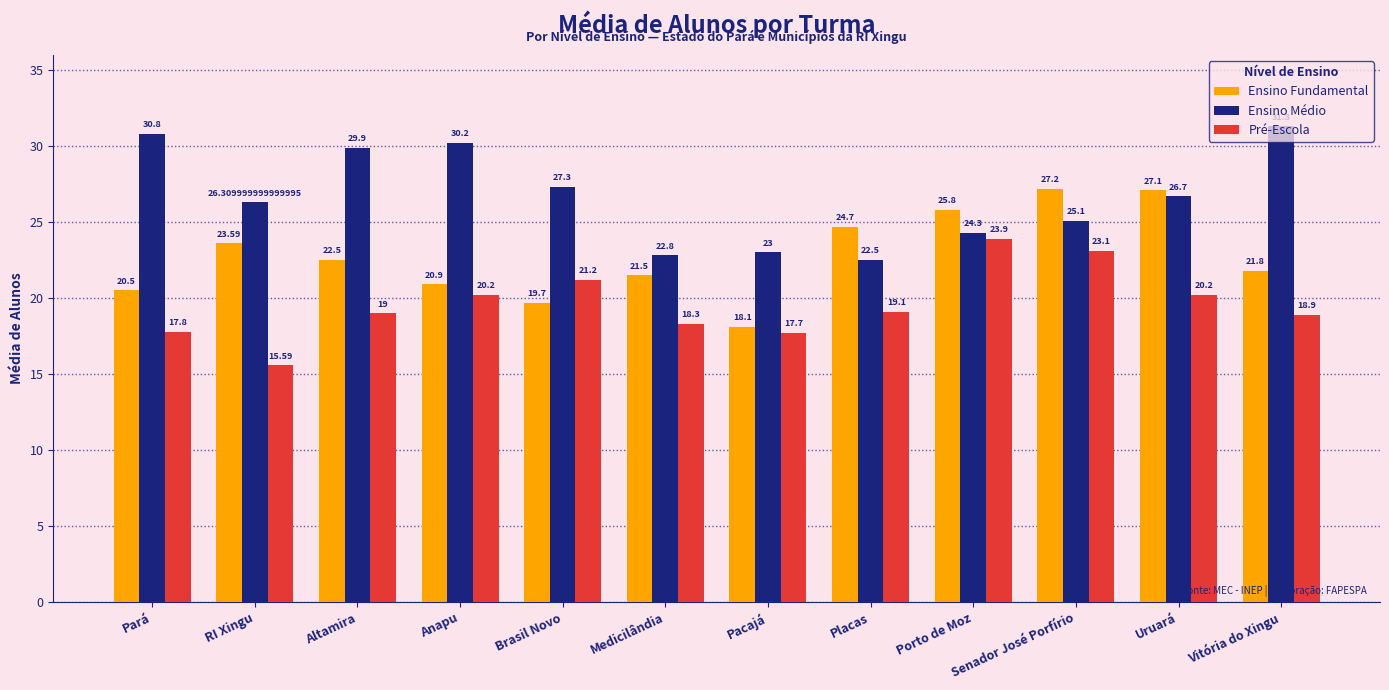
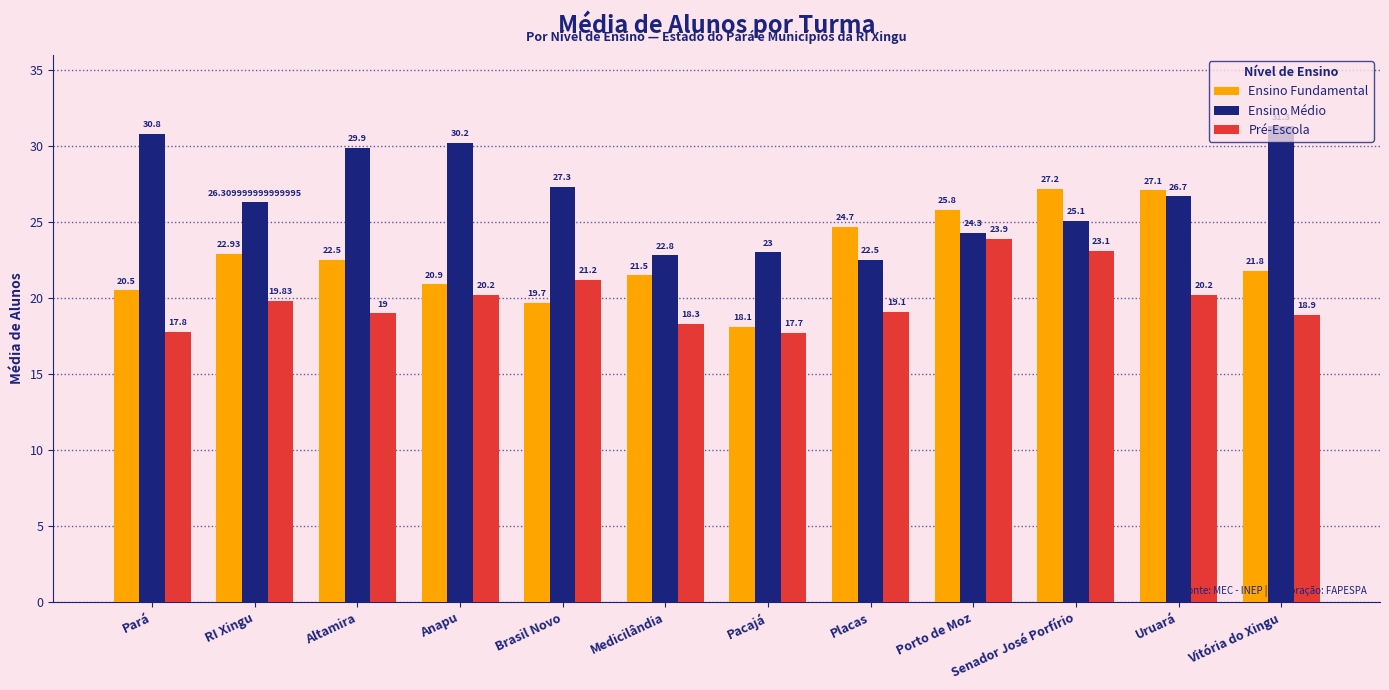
  {
    "Ensino Fundamental": {
      "Pará": 20.5,
-     "RI Xingu": 23.59,
+     "RI Xingu": 22.93,
      "Altamira": 22.5,
      "Anapu": 20.9,
      "Brasil Novo": 19.7,
      "Medicilândia": 21.5,
      "Pacajá": 18.1,
      "Placas": 24.7,
      "Porto de Moz": 25.8,
      "Senador José Porfírio": 27.2,
      "Uruará": 27.1,
      "Vitória do Xingu": 21.8
    },
    "Ensino Médio": {
      "Pará": 30.8,
      "RI Xingu": 26.309999999999995,
      "Altamira": 29.9,
      "Anapu": 30.2,
      "Brasil Novo": 27.3,
      "Medicilândia": 22.8,
      "Pacajá": 23,
      "Placas": 22.5,
      "Porto de Moz": 24.3,
      "Senador José Porfírio": 25.1,
      "Uruará": 26.7
    },
    "Pré-Escola": {
      "Pará": 17.8,
-     "RI Xingu": 15.59,
+     "RI Xingu": 19.83,
      "Altamira": 19,
      "Anapu": 20.2,
      "Brasil Novo": 21.2,
      "Medicilândia": 18.3,
      "Pacajá": 17.7,
      "Placas": 19.1,
      "Porto de Moz": 23.9,
      "Senador José Porfírio": 23.1,
      "Uruará": 20.2,
      "Vitória do Xingu": 18.9
    }
  }
